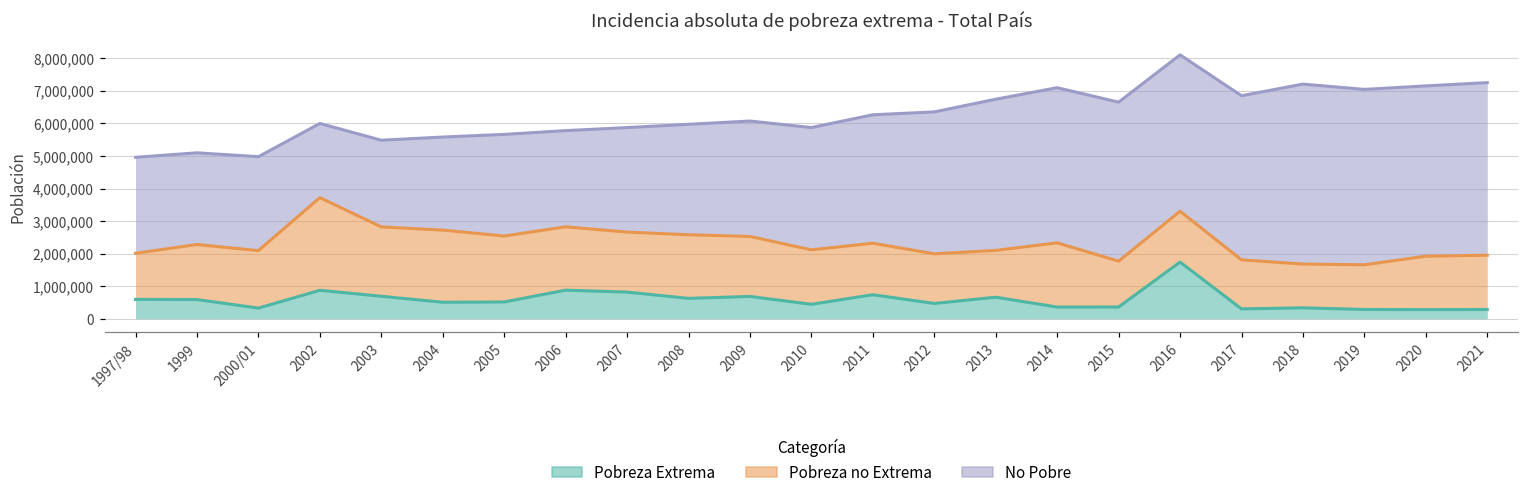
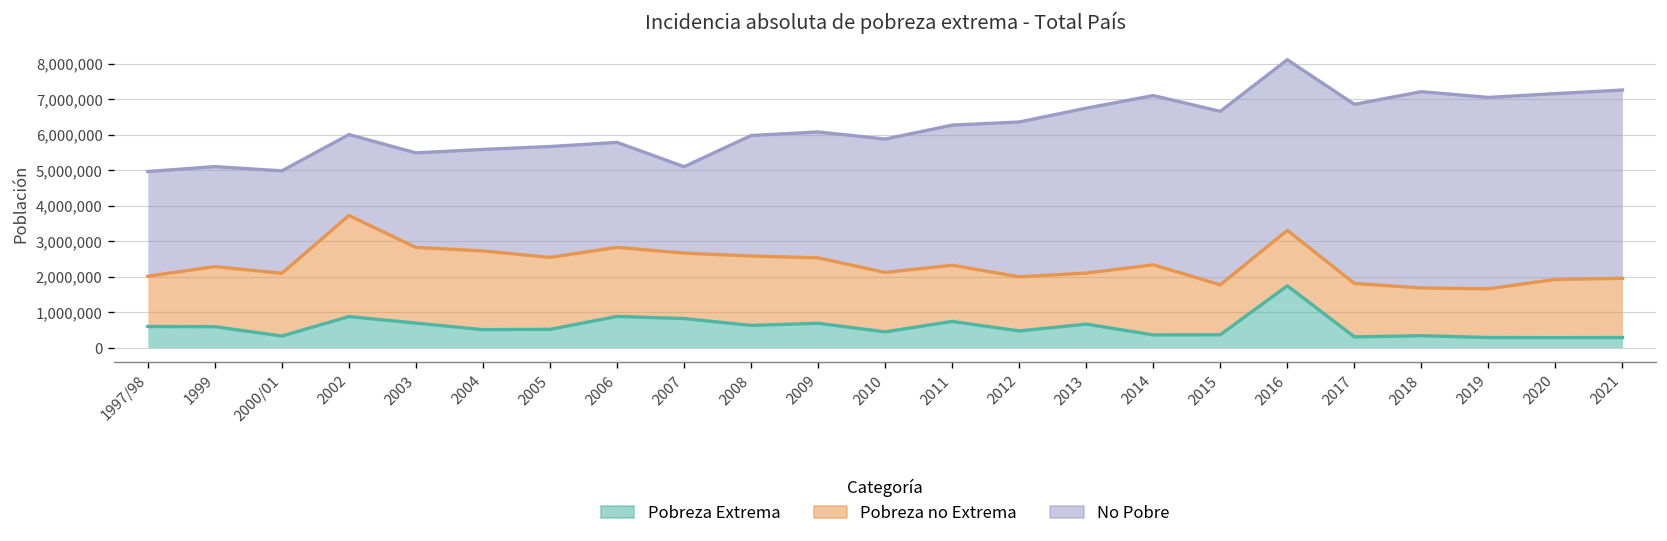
  {
    "Pobreza Extrema": {
      "1997/98": "600,000",
      "1999": "600,000",
      "2000/01": "300,000",
      "2002": "900,000",
      "2003": "700,000",
      "2004": "500,000",
      "2005": "500,000",
      "2006": "900,000",
      "2007": "800,000",
      "2008": "600,000",
      "2009": "700,000",
      "2010": "400,000",
      "2011": "700,000",
      "2012": "500,000",
      "2013": "700,000",
      "2014": "400,000",
      "2015": "400,000",
      "2016": "1,700,000",
      "2017": "300,000",
      "2018": "300,000",
      "2019": "300,000",
      "2020": "300,000",
      "2021": "300,000"
    },
    "Pobreza no Extrema": {
      "1997/98": "1,400,000",
      "1999": "1,700,000",
      "2000/01": "1,800,000",
      "2002": "2,800,000",
      "2003": "2,100,000",
      "2004": "2,200,000",
      "2005": "2,000,000",
      "2006": "1,900,000",
      "2007": "1,800,000",
      "2008": "2,000,000",
      "2009": "1,800,000",
      "2010": "1,700,000",
      "2011": "1,600,000",
      "2012": "1,500,000",
      "2013": "1,400,000",
      "2014": "2,000,000",
      "2015": "1,400,000",
      "2016": "1,600,000",
      "2017": "1,500,000",
      "2018": "1,300,000",
      "2019": "1,400,000",
      "2020": "1,600,000",
      "2021": "1,700,000"
    },
    "No Pobre": {
      "1997/98": "2,900,000",
      "1999": "2,800,000",
      "2000/01": "2,900,000",
      "2002": "2,300,000",
      "2003": "2,700,000",
      "2004": "2,900,000",
      "2005": "3,100,000",
      "2006": "3,000,000",
-     "2007": "3,200,000",
+     "2007": "2,400,000",
      "2008": "3,400,000",
      "2009": "3,500,000",
      "2010": "3,800,000",
      "2011": "3,900,000",
      "2012": "4,400,000",
      "2013": "4,600,000",
      "2014": "4,800,000",
      "2015": "4,900,000",
      "2016": "4,800,000",
      "2017": "5,000,000",
      "2018": "5,500,000",
      "2019": "5,400,000",
      "2020": "5,200,000",
      "2021": "5,300,000"
    }
  }
